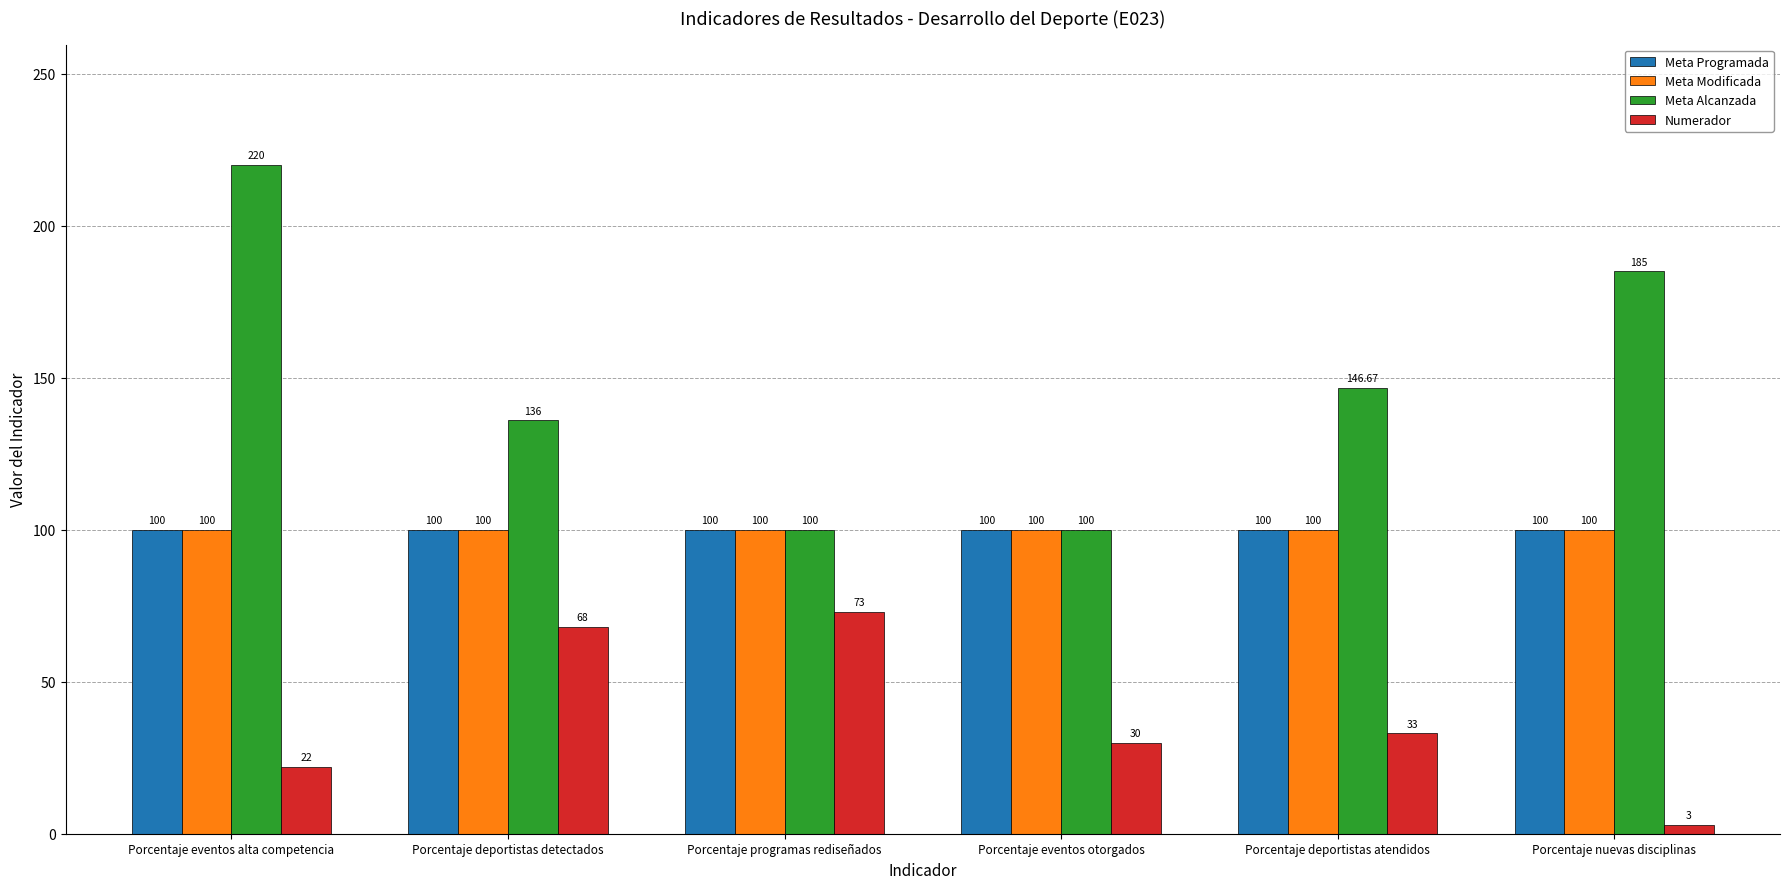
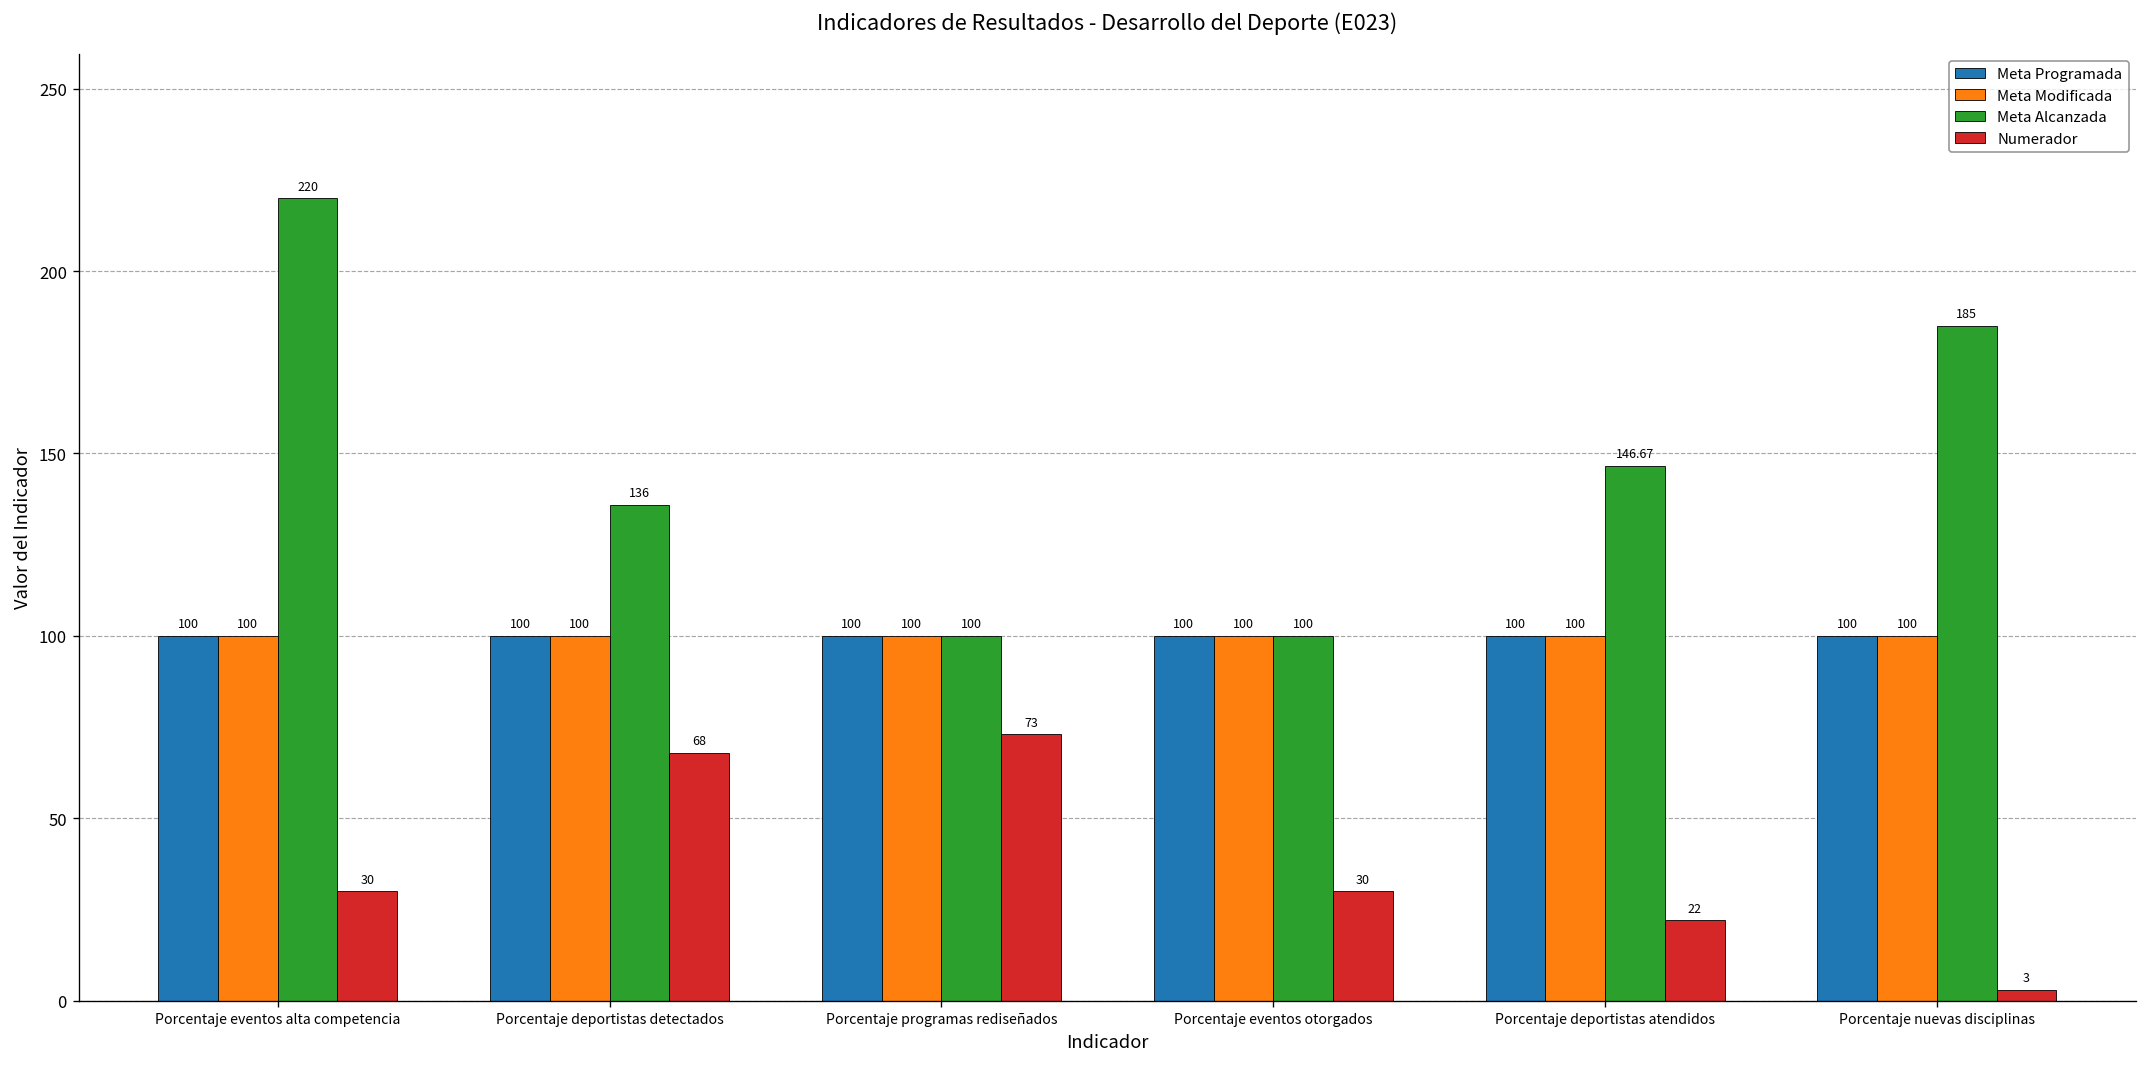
  {
    "Meta Programada": {
      "Porcentaje eventos alta competencia": 100,
      "Porcentaje deportistas detectados": 100,
      "Porcentaje programas rediseñados": 100,
      "Porcentaje eventos otorgados": 100,
      "Porcentaje deportistas atendidos": 100,
      "Porcentaje nuevas disciplinas": 100
    },
    "Meta Modificada": {
      "Porcentaje eventos alta competencia": 100,
      "Porcentaje deportistas detectados": 100,
      "Porcentaje programas rediseñados": 100,
      "Porcentaje eventos otorgados": 100,
      "Porcentaje deportistas atendidos": 100,
      "Porcentaje nuevas disciplinas": 100
    },
    "Meta Alcanzada": {
      "Porcentaje eventos alta competencia": 220,
      "Porcentaje deportistas detectados": 136,
      "Porcentaje programas rediseñados": 100,
      "Porcentaje eventos otorgados": 100,
      "Porcentaje deportistas atendidos": 146.67,
      "Porcentaje nuevas disciplinas": 185
    },
    "Numerador": {
-     "Porcentaje eventos alta competencia": 22,
+     "Porcentaje eventos alta competencia": 30,
      "Porcentaje deportistas detectados": 68,
      "Porcentaje programas rediseñados": 73,
      "Porcentaje eventos otorgados": 30,
-     "Porcentaje deportistas atendidos": 33,
+     "Porcentaje deportistas atendidos": 22,
      "Porcentaje nuevas disciplinas": 3
    }
  }
